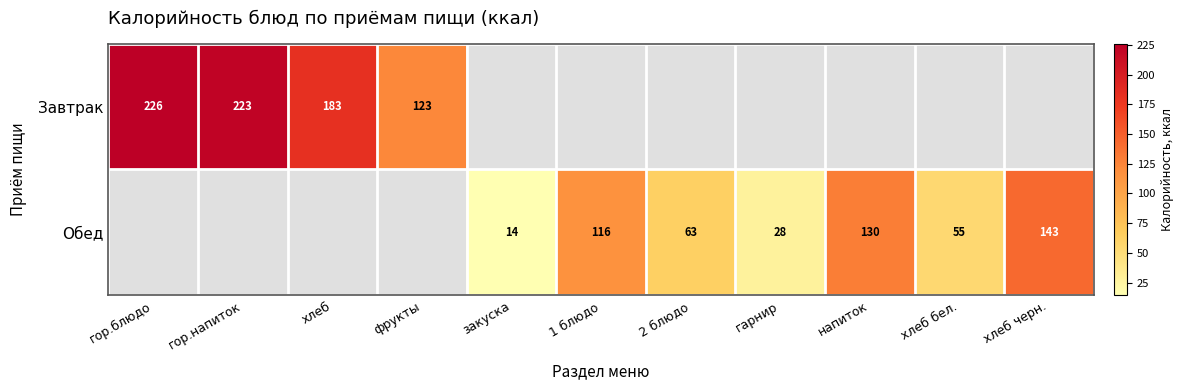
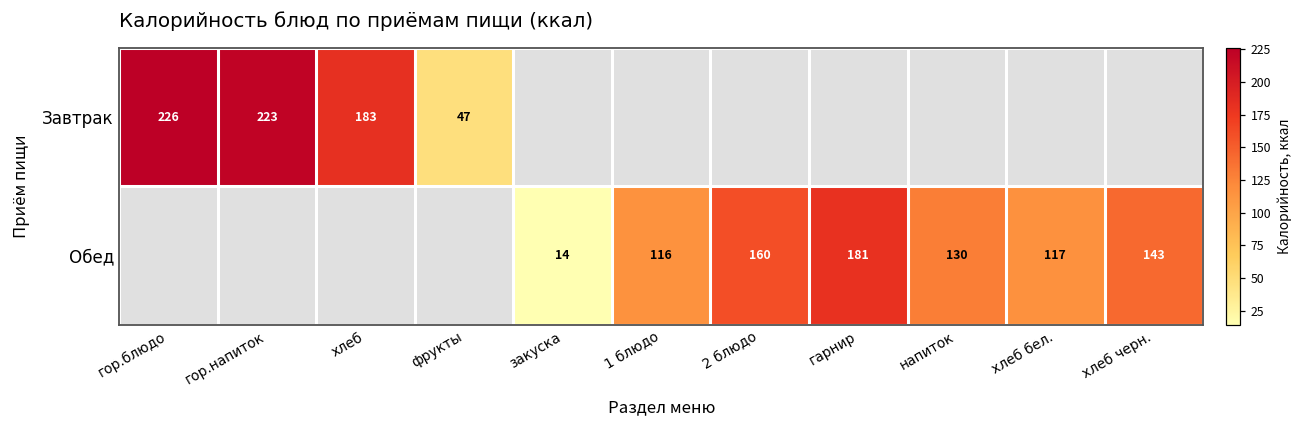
  {
    "Завтрак": {
      "гор.блюдо": 226,
      "гор.напиток": 223,
      "хлеб": 183,
-     "фрукты": 123
+     "фрукты": 47
    },
    "Обед": {
      "закуска": 14,
      "1 блюдо": 116,
-     "2 блюдо": 63,
-     "гарнир": 28,
+     "2 блюдо": 160,
+     "гарнир": 181,
      "напиток": 130,
-     "хлеб бел.": 55,
+     "хлеб бел.": 117,
      "хлеб черн.": 143
    }
  }
